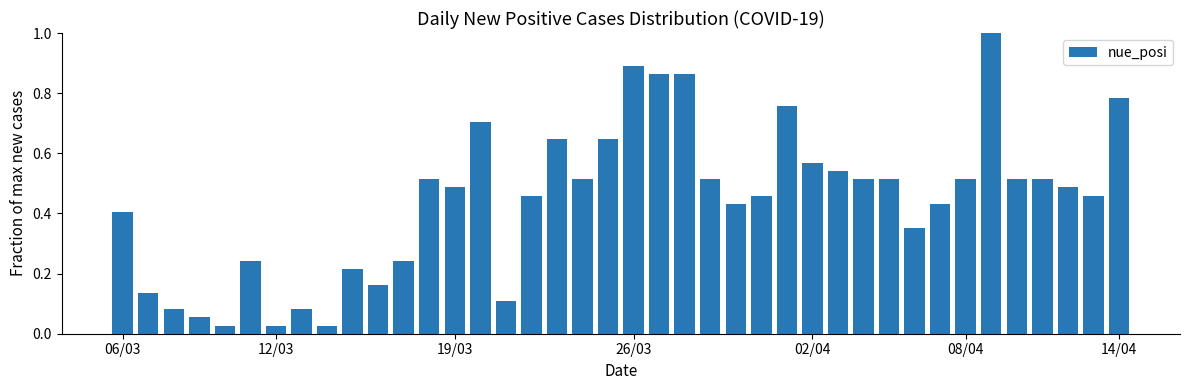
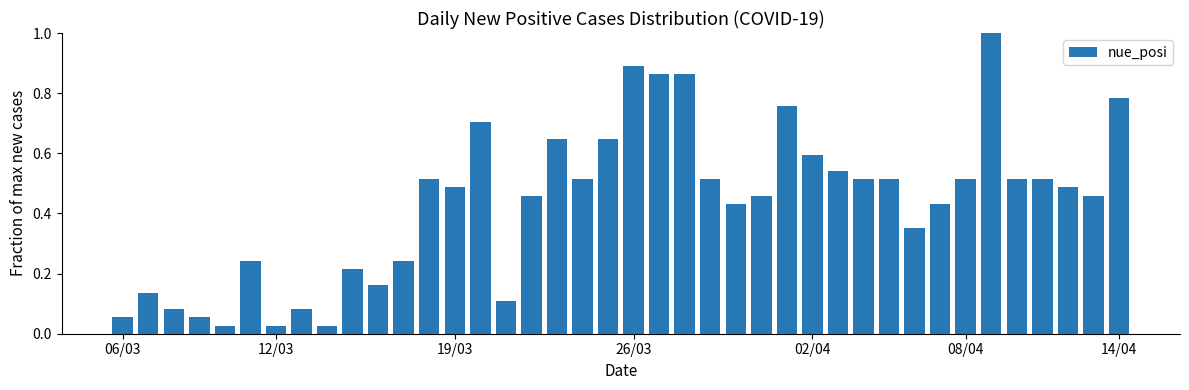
  {
-   "06/03": 0.41,
+   "06/03": 0.05,
    "12/03": 0.03,
    "19/03": 0.49,
    "26/03": 0.89,
-   "02/04": 0.57,
+   "02/04": 0.59,
    "08/04": 0.51,
    "14/04": 0.78
  }
